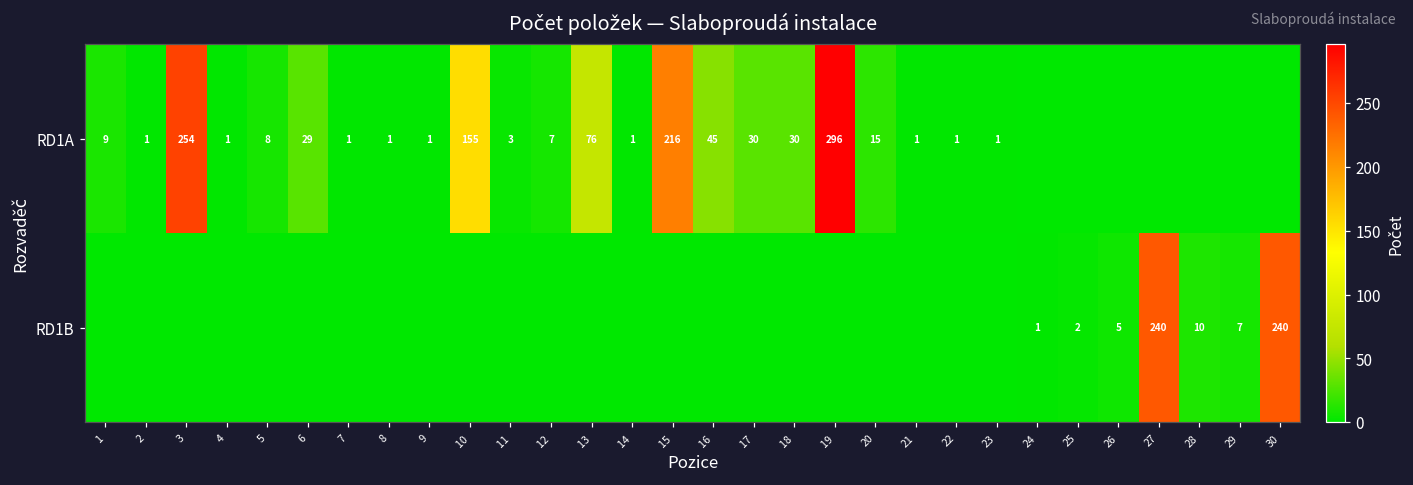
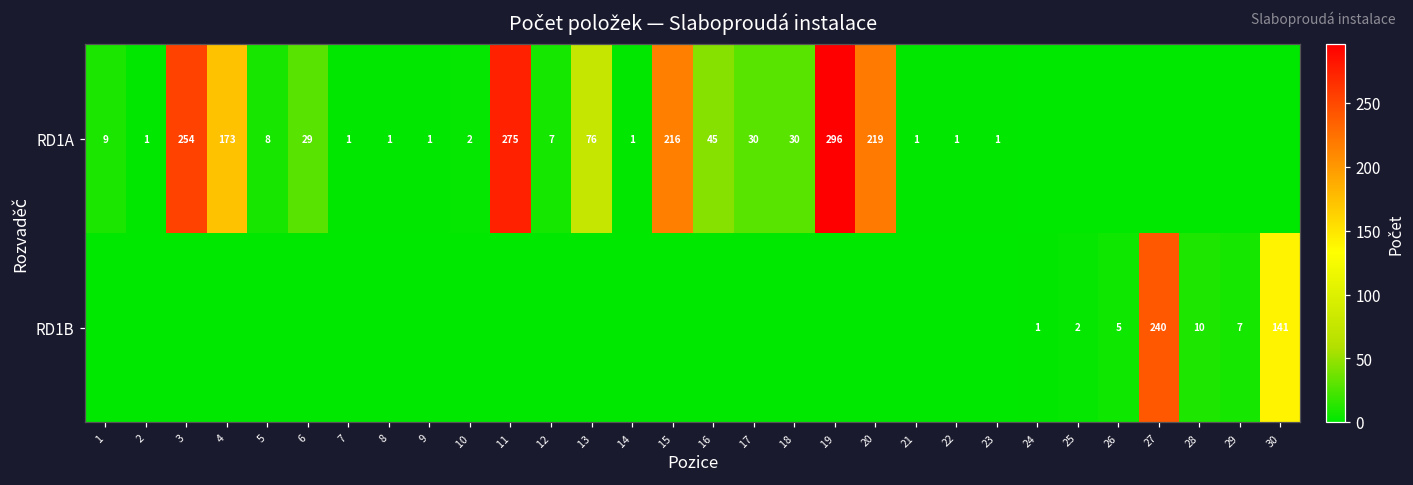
  {
    "RD1A": {
      "1": 9,
      "2": 1,
      "3": 254,
-     "4": 1,
+     "4": 173,
      "5": 8,
      "6": 29,
      "7": 1,
      "8": 1,
      "9": 1,
-     "10": 155,
-     "11": 3,
+     "10": 2,
+     "11": 275,
      "12": 7,
      "13": 76,
      "14": 1,
      "15": 216,
      "16": 45,
      "17": 30,
      "18": 30,
      "19": 296,
-     "20": 15,
+     "20": 219,
      "21": 1,
      "22": 1,
      "23": 1
    },
    "RD1B": {
      "24": 1,
      "25": 2,
      "26": 5,
      "27": 240,
      "28": 10,
      "29": 7,
-     "30": 240
+     "30": 141
    }
  }
